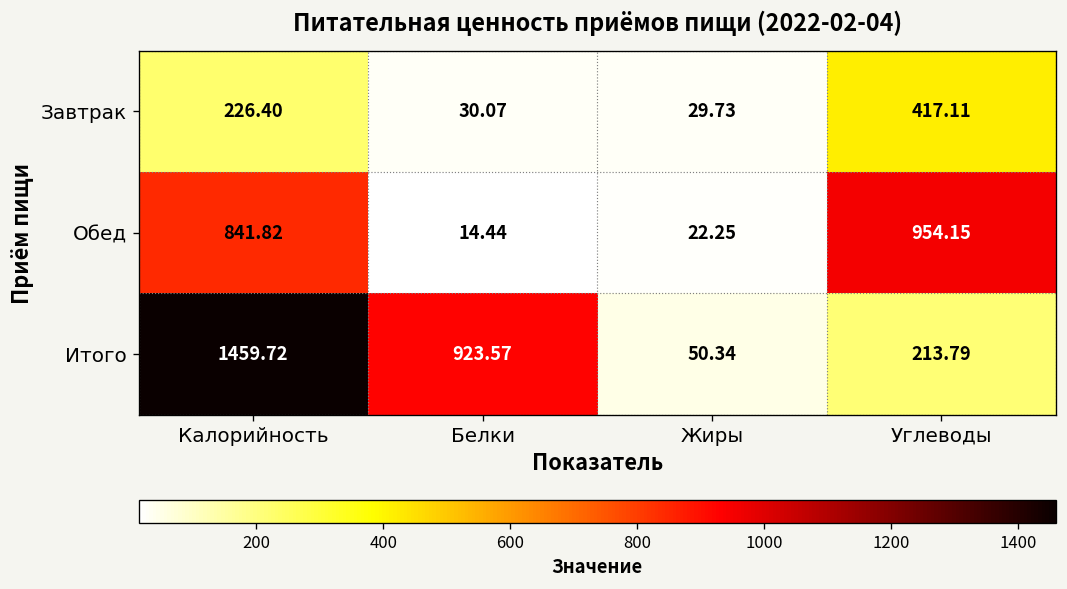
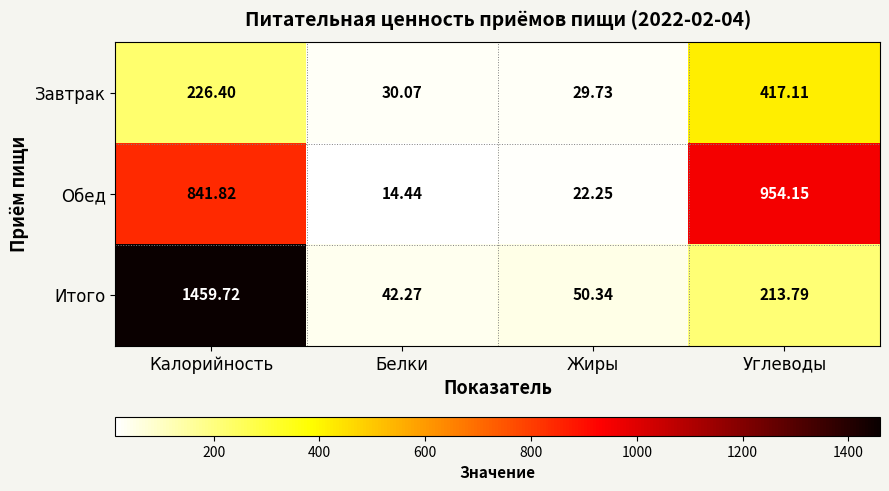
  {
    "Завтрак": {
      "Калорийность": 226.40,
      "Белки": 30.07,
      "Жиры": 29.73,
      "Углеводы": 417.11
    },
    "Обед": {
      "Калорийность": 841.82,
      "Белки": 14.44,
      "Жиры": 22.25,
      "Углеводы": 954.15
    },
    "Итого": {
      "Калорийность": 1459.72,
-     "Белки": 923.57,
+     "Белки": 42.27,
      "Жиры": 50.34,
      "Углеводы": 213.79
    }
  }
